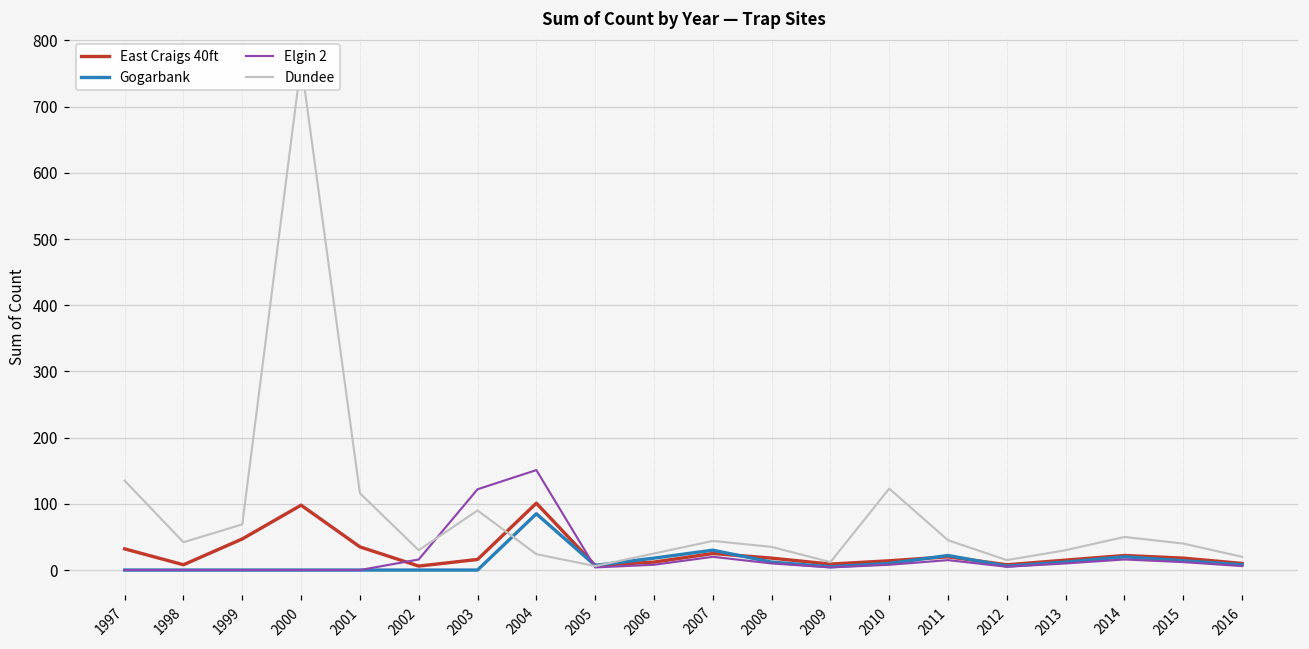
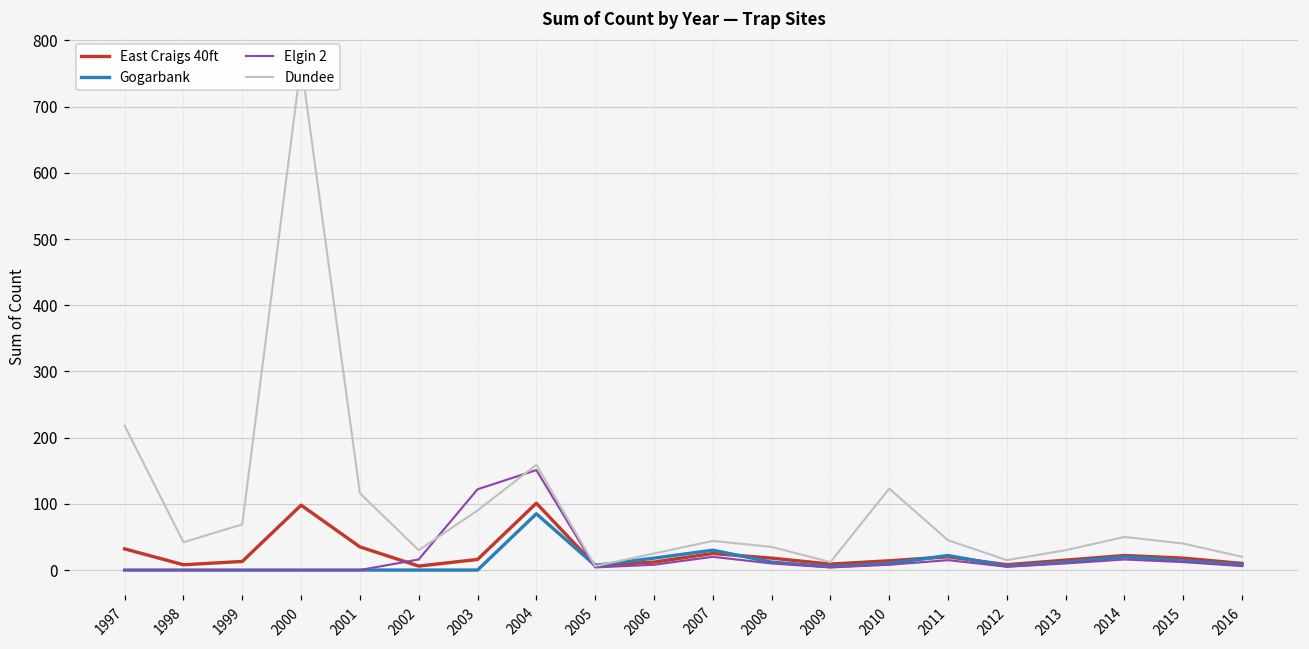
  {
    "East Craigs 40ft": {
      "1997": 30,
      "1998": 10,
-     "1999": 50,
+     "1999": 10,
      "2000": 100,
      "2001": 40,
      "2002": 10,
      "2003": 20,
      "2004": 100,
      "2007": 30,
      "2008": 20
    },
    "Gogarbank": {
      "2002": 0,
      "2003": 0,
      "2004": 90,
      "2006": 20,
      "2007": 30
    },
    "Elgin 2": {
      "2002": 20,
      "2003": 120,
      "2004": 150,
      "2007": 20,
      "2011": 20
    },
    "Dundee": {
-     "1997": 140,
+     "1997": 220,
      "1998": 40,
      "1999": 70,
      "2001": 120,
      "2002": 30,
      "2003": 90,
-     "2004": 20,
+     "2004": 160,
      "2006": 30,
      "2007": 40,
      "2008": 40,
      "2010": 120,
      "2011": 50,
      "2012": 20,
      "2013": 30,
      "2014": 50,
      "2015": 40,
      "2016": 20
    }
  }
